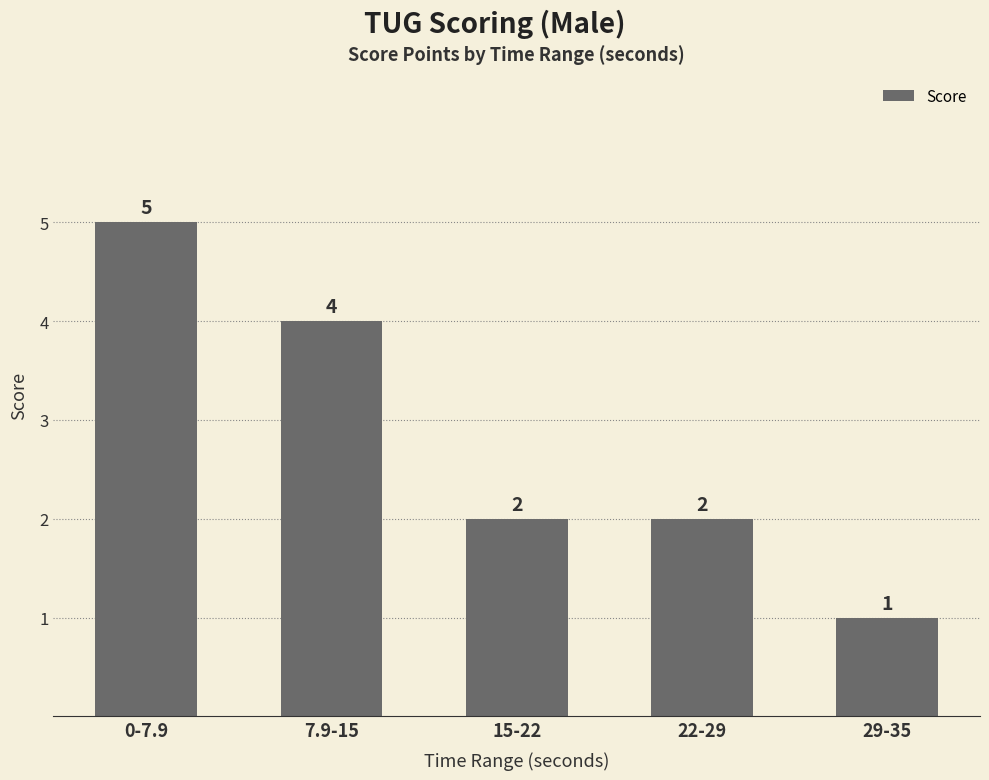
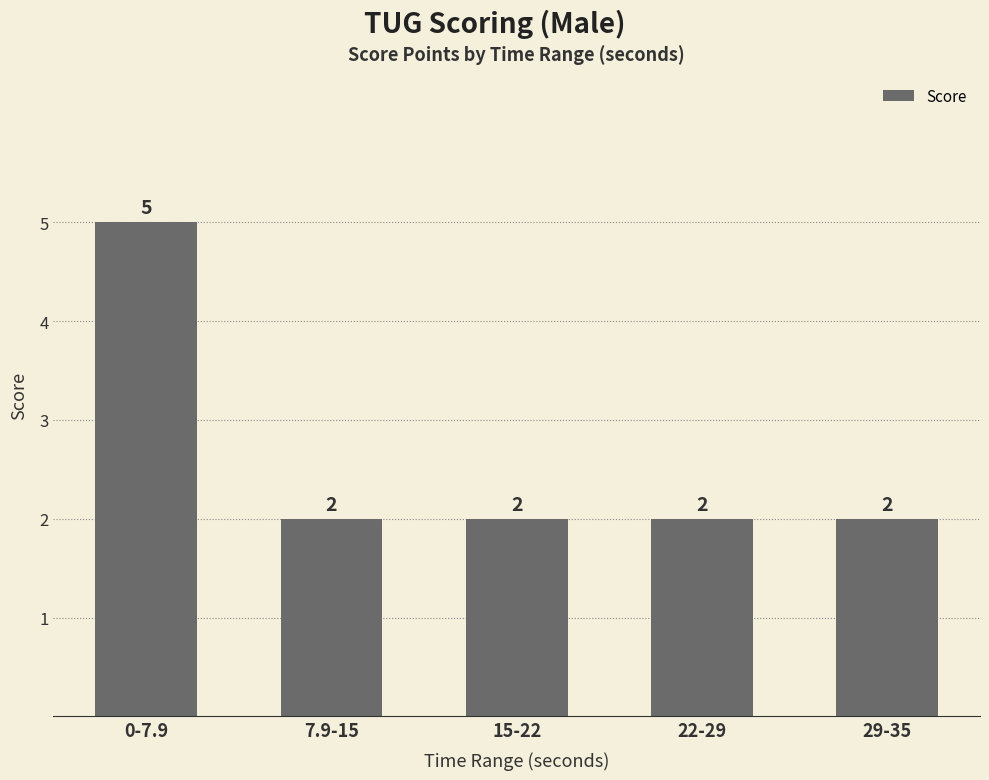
  {
    "0-7.9": 5,
-   "7.9-15": 4,
+   "7.9-15": 2,
    "15-22": 2,
    "22-29": 2,
-   "29-35": 1
+   "29-35": 2
  }
